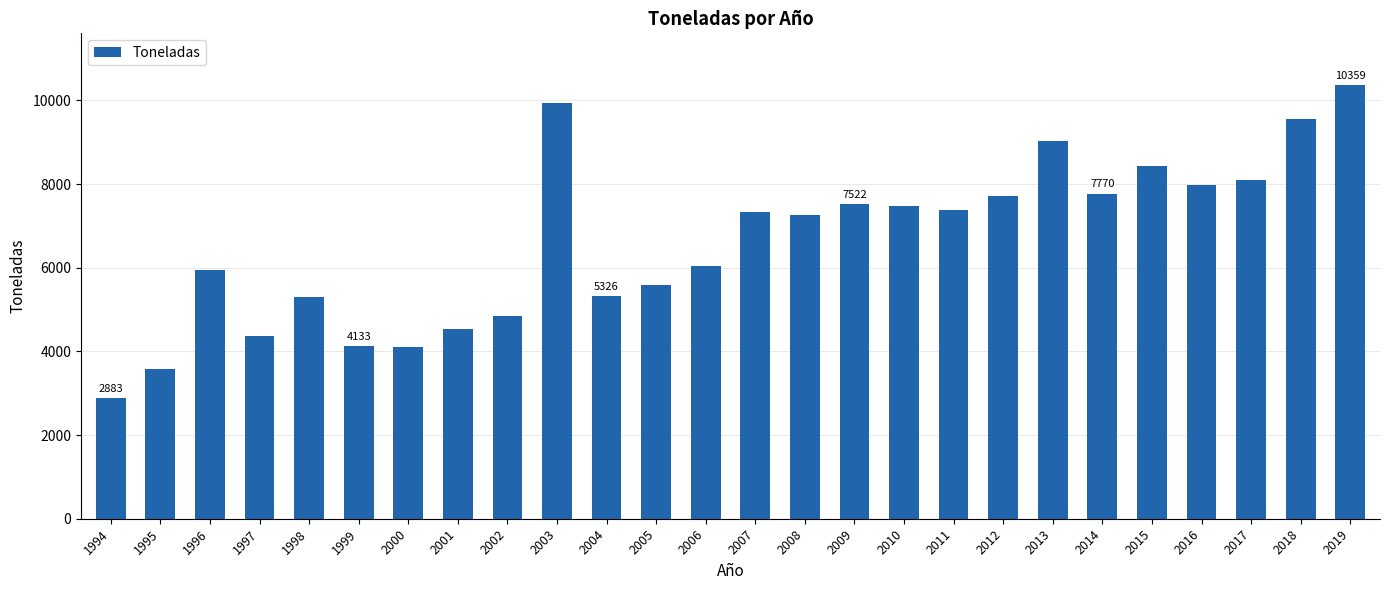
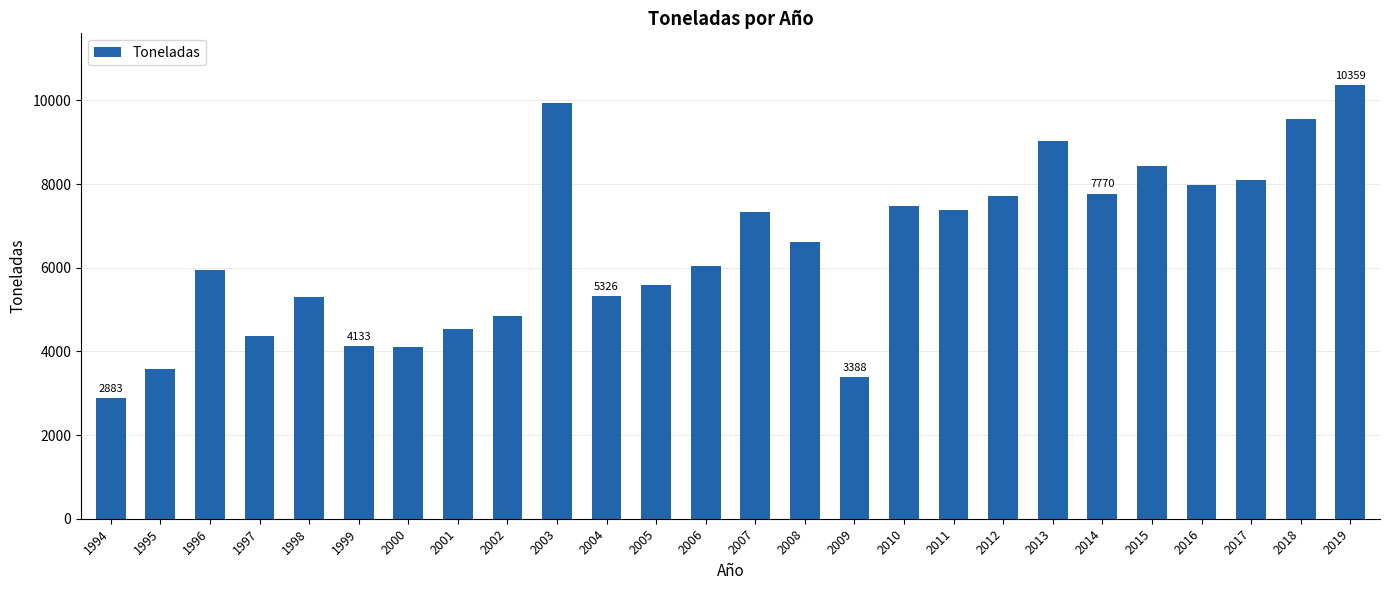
  {
    "1994": 2883,
    "1999": 4133,
    "2004": 5326,
-   "2008": 7300,
-   "2009": 7522,
+   "2008": 6600,
+   "2009": 3388,
    "2014": 7770,
    "2019": 10359
  }
